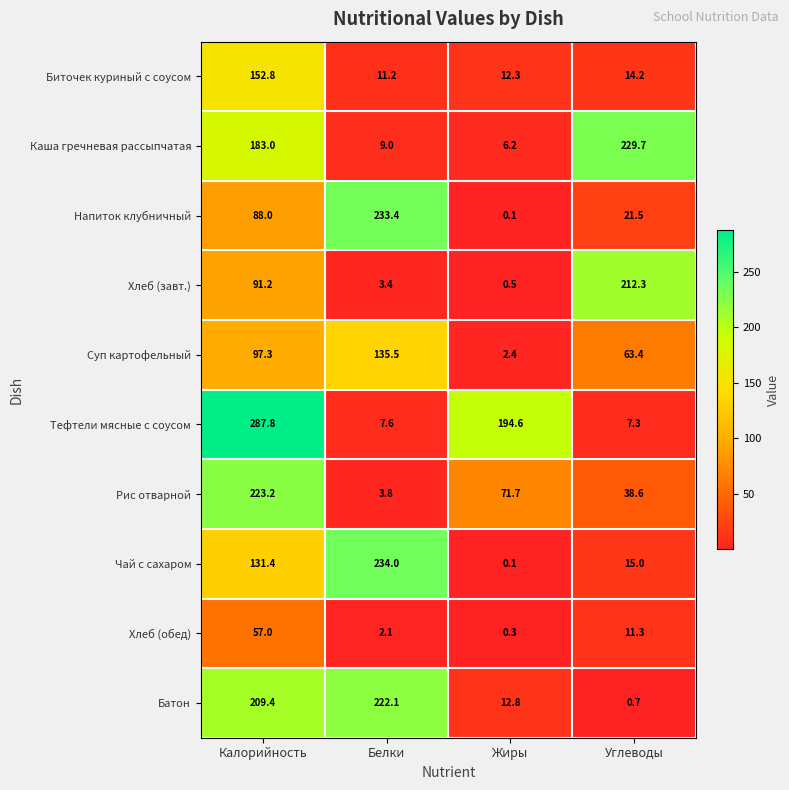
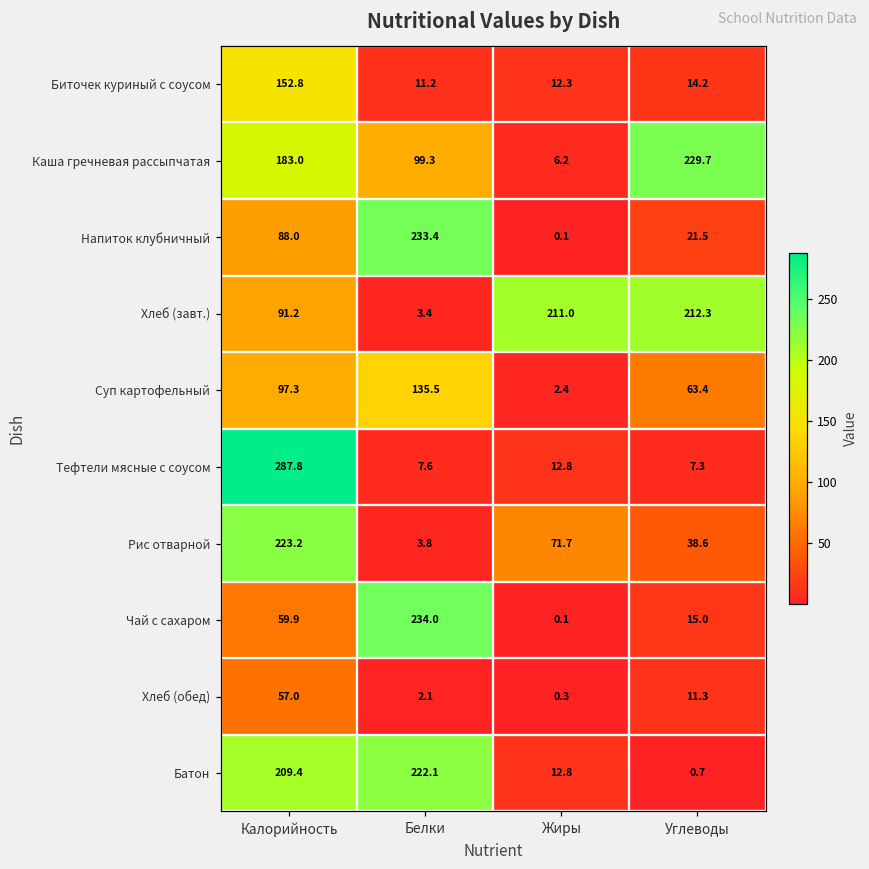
  {
    "Биточек куриный с соусом": {
      "Калорийность": 152.8,
      "Белки": 11.2,
      "Жиры": 12.3,
      "Углеводы": 14.2
    },
    "Каша гречневая рассыпчатая": {
      "Калорийность": 183.0,
-     "Белки": 9.0,
+     "Белки": 99.3,
      "Жиры": 6.2,
      "Углеводы": 229.7
    },
    "Напиток клубничный": {
      "Калорийность": 88.0,
      "Белки": 233.4,
      "Жиры": 0.1,
      "Углеводы": 21.5
    },
    "Хлеб (завт.)": {
      "Калорийность": 91.2,
      "Белки": 3.4,
-     "Жиры": 0.5,
+     "Жиры": 211.0,
      "Углеводы": 212.3
    },
    "Суп картофельный": {
      "Калорийность": 97.3,
      "Белки": 135.5,
      "Жиры": 2.4,
      "Углеводы": 63.4
    },
    "Тефтели мясные с соусом": {
      "Калорийность": 287.8,
      "Белки": 7.6,
-     "Жиры": 194.6,
+     "Жиры": 12.8,
      "Углеводы": 7.3
    },
    "Рис отварной": {
      "Калорийность": 223.2,
      "Белки": 3.8,
      "Жиры": 71.7,
      "Углеводы": 38.6
    },
    "Чай с сахаром": {
-     "Калорийность": 131.4,
+     "Калорийность": 59.9,
      "Белки": 234.0,
      "Жиры": 0.1,
      "Углеводы": 15.0
    },
    "Хлеб (обед)": {
      "Калорийность": 57.0,
      "Белки": 2.1,
      "Жиры": 0.3,
      "Углеводы": 11.3
    },
    "Батон": {
      "Калорийность": 209.4,
      "Белки": 222.1,
      "Жиры": 12.8,
      "Углеводы": 0.7
    }
  }
